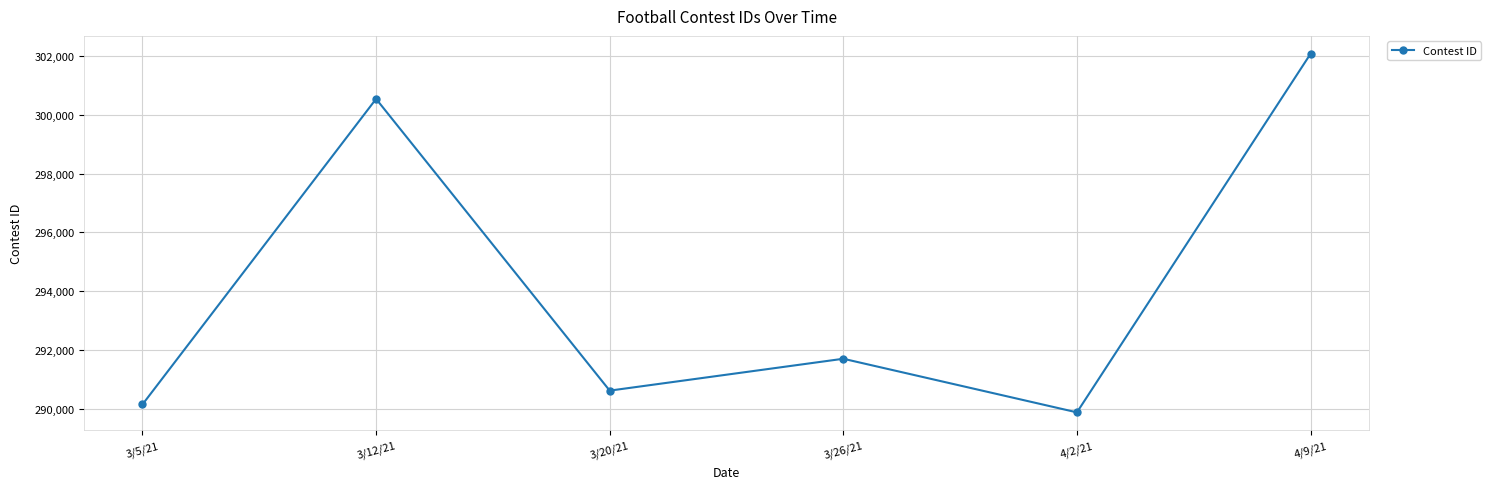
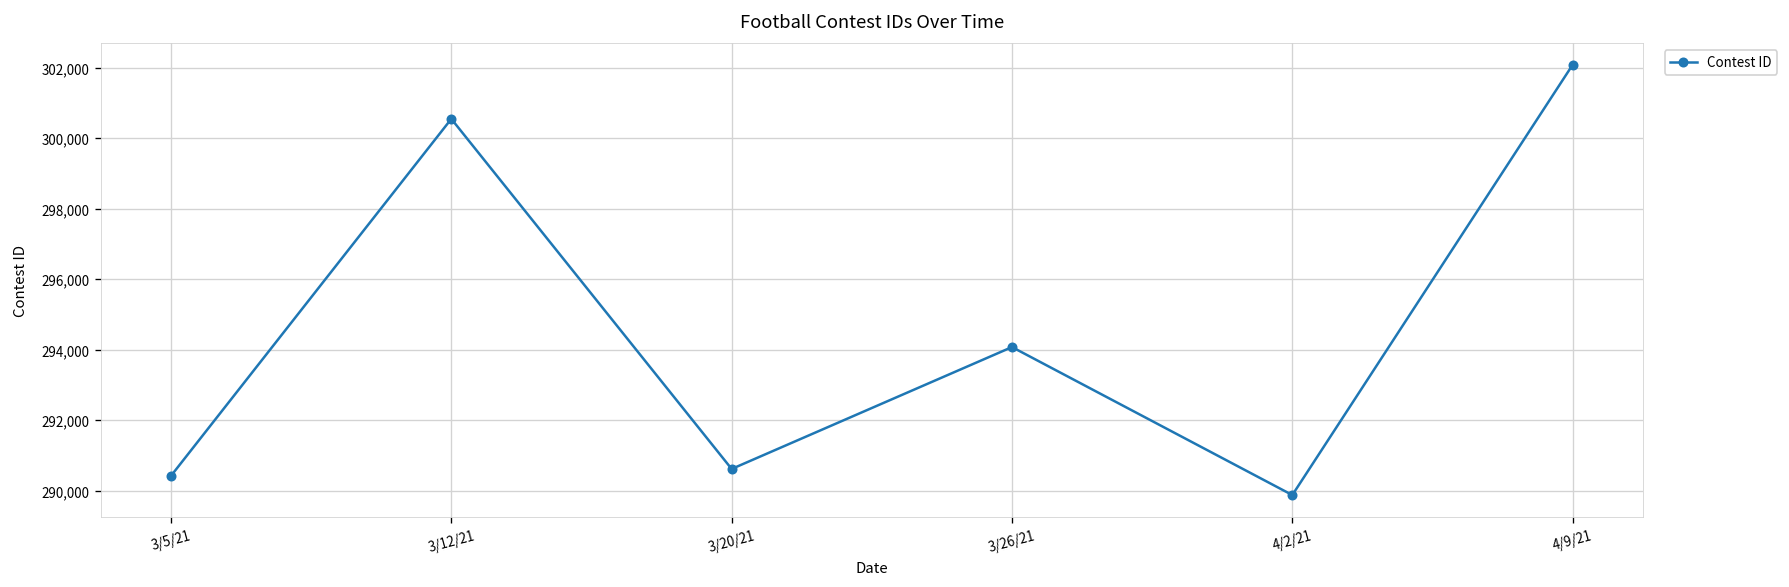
  {
-   "3/5/21": "290,100",
+   "3/5/21": "290,400",
    "3/12/21": "300,500",
    "3/20/21": "290,600",
-   "3/26/21": "291,700",
+   "3/26/21": "294,100",
    "4/2/21": "289,900",
    "4/9/21": "302,100"
  }
